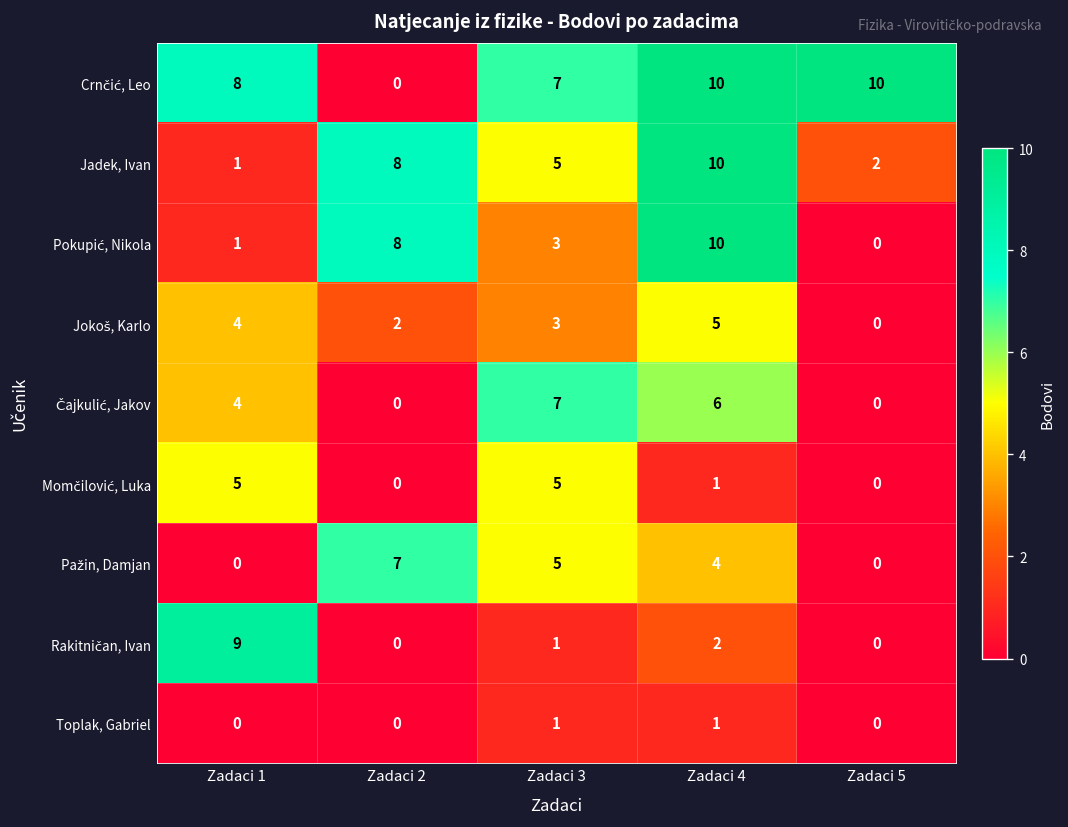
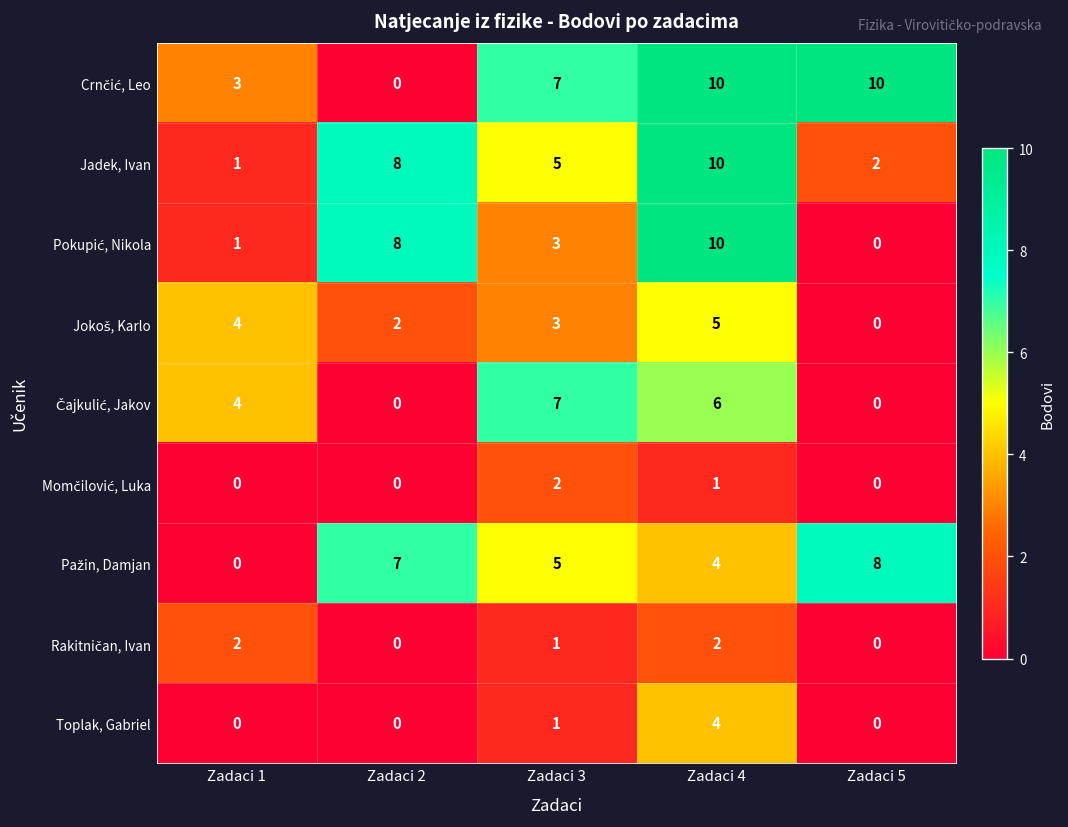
  {
    "Crnčić, Leo": {
-     "Zadaci 1": 8,
+     "Zadaci 1": 3,
      "Zadaci 2": 0,
      "Zadaci 3": 7,
      "Zadaci 4": 10,
      "Zadaci 5": 10
    },
    "Jadek, Ivan": {
      "Zadaci 1": 1,
      "Zadaci 2": 8,
      "Zadaci 3": 5,
      "Zadaci 4": 10,
      "Zadaci 5": 2
    },
    "Pokupić, Nikola": {
      "Zadaci 1": 1,
      "Zadaci 2": 8,
      "Zadaci 3": 3,
      "Zadaci 4": 10,
      "Zadaci 5": 0
    },
    "Jokoš, Karlo": {
      "Zadaci 1": 4,
      "Zadaci 2": 2,
      "Zadaci 3": 3,
      "Zadaci 4": 5,
      "Zadaci 5": 0
    },
    "Čajkulić, Jakov": {
      "Zadaci 1": 4,
      "Zadaci 2": 0,
      "Zadaci 3": 7,
      "Zadaci 4": 6,
      "Zadaci 5": 0
    },
    "Momčilović, Luka": {
-     "Zadaci 1": 5,
+     "Zadaci 1": 0,
      "Zadaci 2": 0,
-     "Zadaci 3": 5,
+     "Zadaci 3": 2,
      "Zadaci 4": 1,
      "Zadaci 5": 0
    },
    "Pažin, Damjan": {
      "Zadaci 1": 0,
      "Zadaci 2": 7,
      "Zadaci 3": 5,
      "Zadaci 4": 4,
-     "Zadaci 5": 0
+     "Zadaci 5": 8
    },
    "Rakitničan, Ivan": {
-     "Zadaci 1": 9,
+     "Zadaci 1": 2,
      "Zadaci 2": 0,
      "Zadaci 3": 1,
      "Zadaci 4": 2,
      "Zadaci 5": 0
    },
    "Toplak, Gabriel": {
      "Zadaci 1": 0,
      "Zadaci 2": 0,
      "Zadaci 3": 1,
-     "Zadaci 4": 1,
+     "Zadaci 4": 4,
      "Zadaci 5": 0
    }
  }
